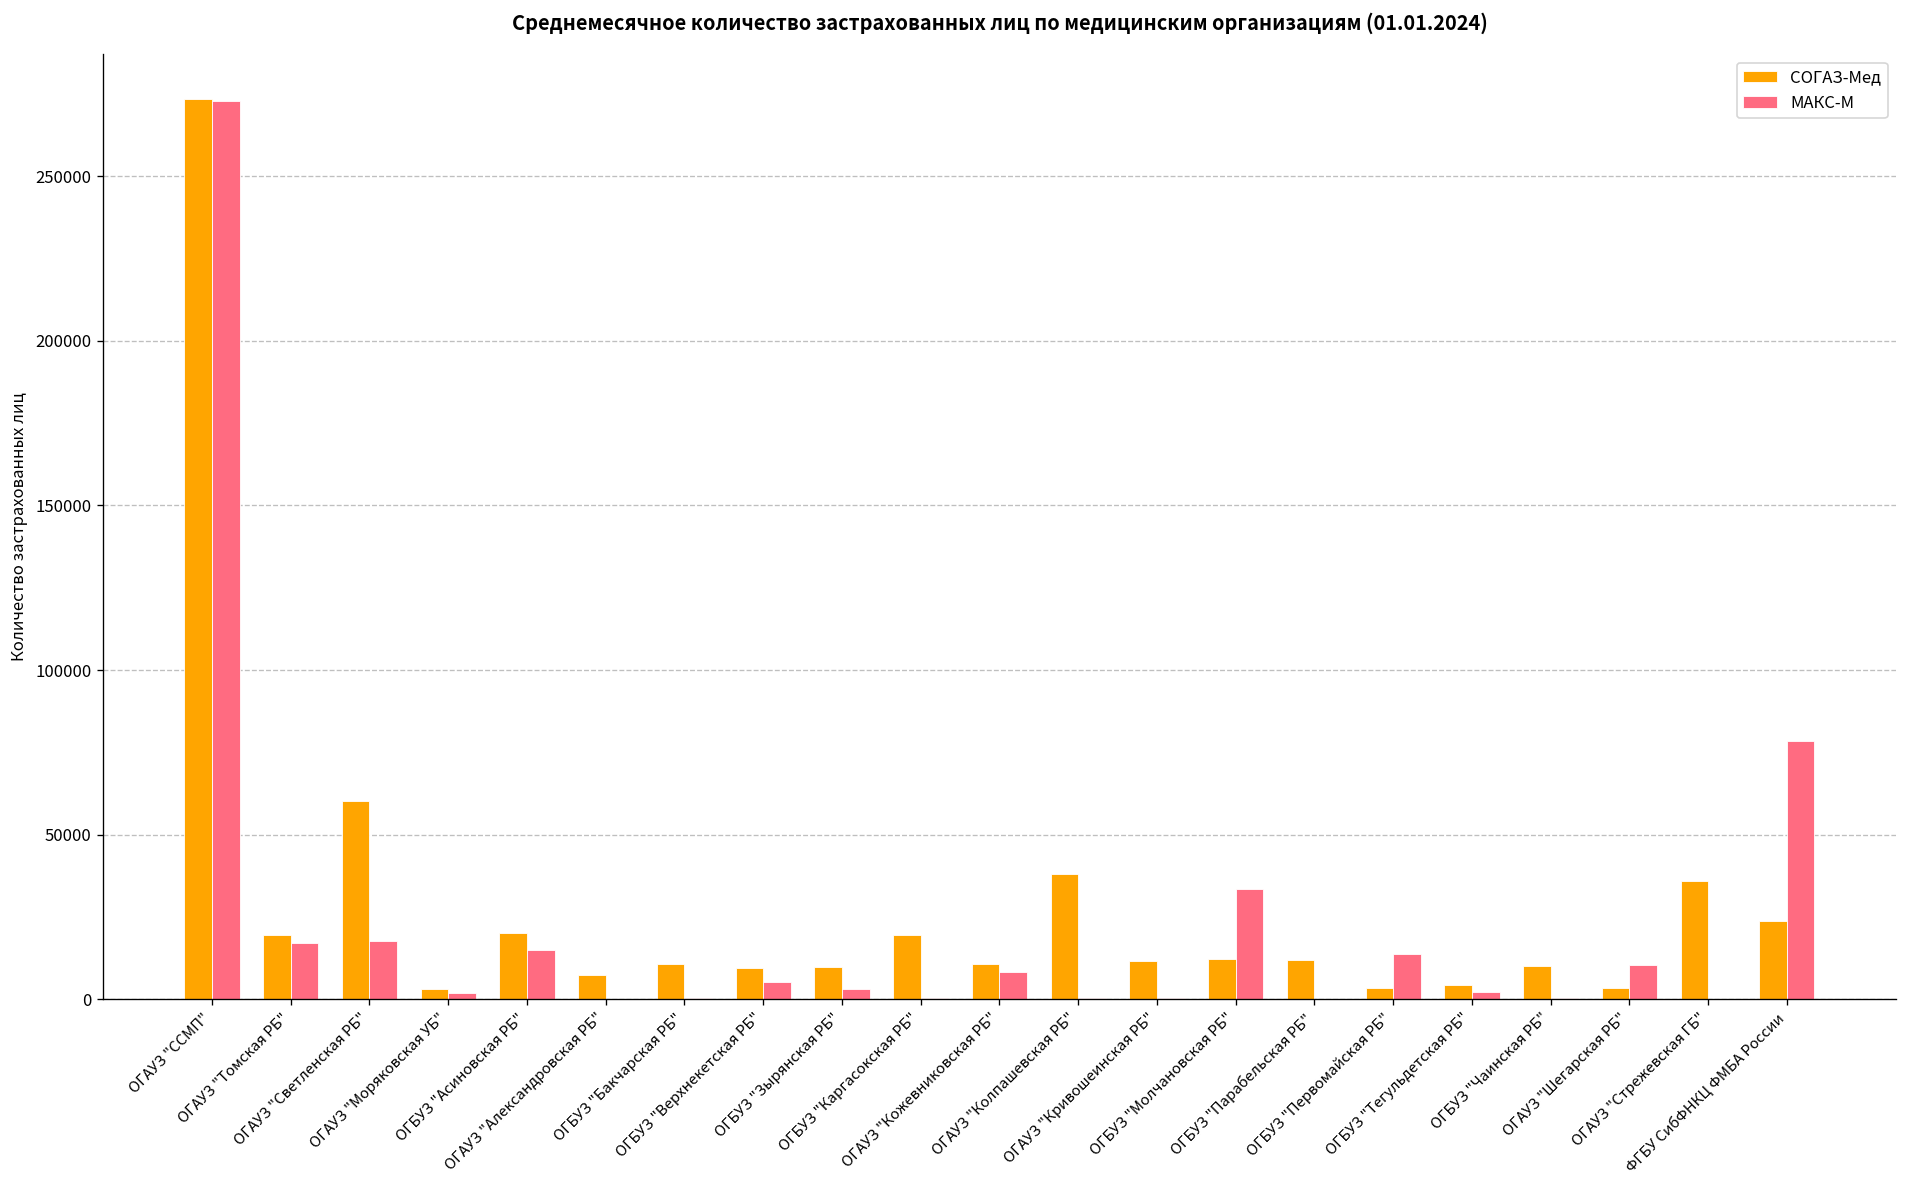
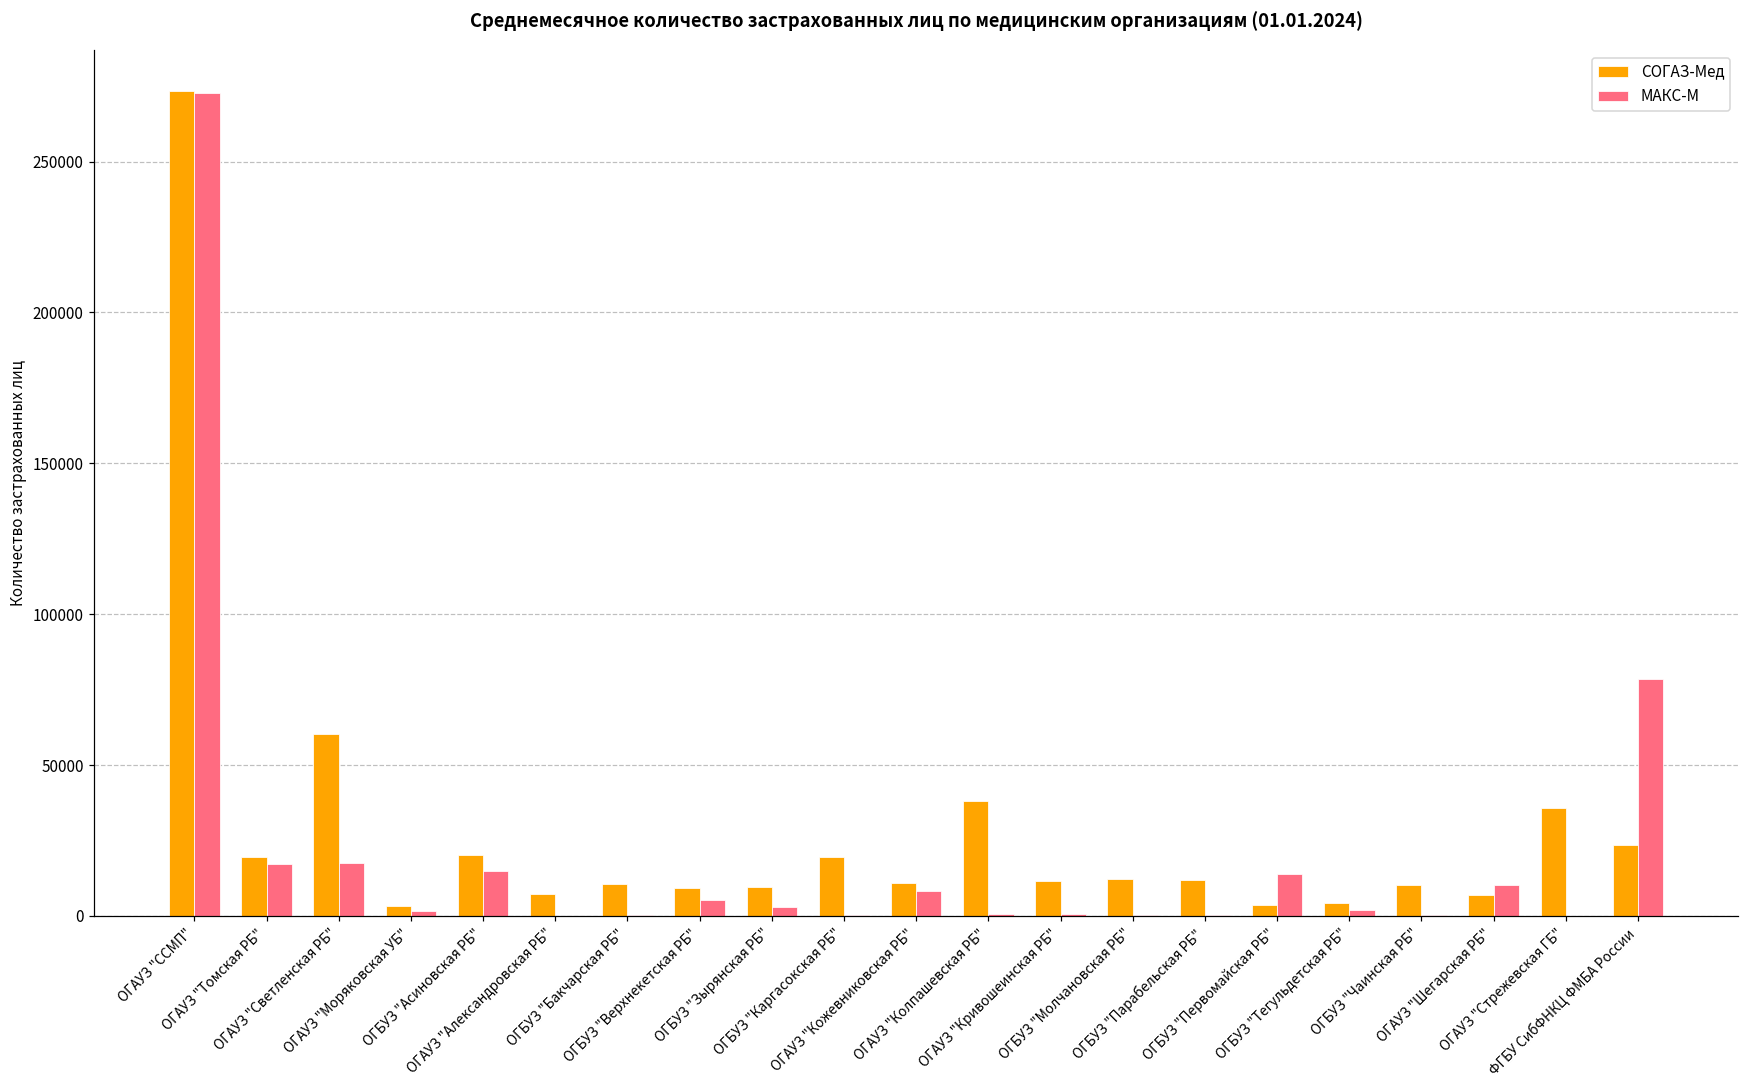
  {
    "СОГАЗ-Мед": {
      "ОГАУЗ \"ССМП\"": 273000,
      "ОГАУЗ \"Томская РБ\"": 20000,
      "ОГАУЗ \"Светленская РБ\"": 60000,
      "ОГАУЗ \"Моряковская УБ\"": 3000,
      "ОГБУЗ \"Асиновская РБ\"": 20000,
      "ОГАУЗ \"Александровская РБ\"": 7000,
      "ОГБУЗ \"Бакчарская РБ\"": 11000,
      "ОГБУЗ \"Верхнекетская РБ\"": 9000,
      "ОГБУЗ \"Зырянская РБ\"": 10000,
      "ОГБУЗ \"Каргасокская РБ\"": 19000,
      "ОГАУЗ \"Кожевниковская РБ\"": 11000,
      "ОГАУЗ \"Колпашевская РБ\"": 38000,
      "ОГАУЗ \"Кривошеинская РБ\"": 12000,
      "ОГБУЗ \"Молчановская РБ\"": 12000,
      "ОГБУЗ \"Парабельская РБ\"": 12000,
      "ОГБУЗ \"Первомайская РБ\"": 4000,
      "ОГБУЗ \"Тегульдетская РБ\"": 4000,
      "ОГБУЗ \"Чаинская РБ\"": 10000,
-     "ОГАУЗ \"Шегарская РБ\"": 4000,
+     "ОГАУЗ \"Шегарская РБ\"": 7000,
      "ОГАУЗ \"Стрежевская ГБ\"": 36000,
      "ФГБУ СибФНКЦ ФМБА России": 24000
    },
    "МАКС-М": {
      "ОГАУЗ \"ССМП\"": 273000,
      "ОГАУЗ \"Томская РБ\"": 17000,
      "ОГАУЗ \"Светленская РБ\"": 18000,
      "ОГАУЗ \"Моряковская УБ\"": 2000,
      "ОГБУЗ \"Асиновская РБ\"": 15000,
      "ОГБУЗ \"Верхнекетская РБ\"": 5000,
      "ОГБУЗ \"Зырянская РБ\"": 3000,
      "ОГАУЗ \"Кожевниковская РБ\"": 8000,
-     "ОГБУЗ \"Молчановская РБ\"": 33000,
+     "ОГБУЗ \"Молчановская РБ\"": 0,
      "ОГБУЗ \"Первомайская РБ\"": 14000,
      "ОГБУЗ \"Тегульдетская РБ\"": 2000,
      "ОГАУЗ \"Шегарская РБ\"": 10000,
      "ФГБУ СибФНКЦ ФМБА России": 78000
    }
  }
